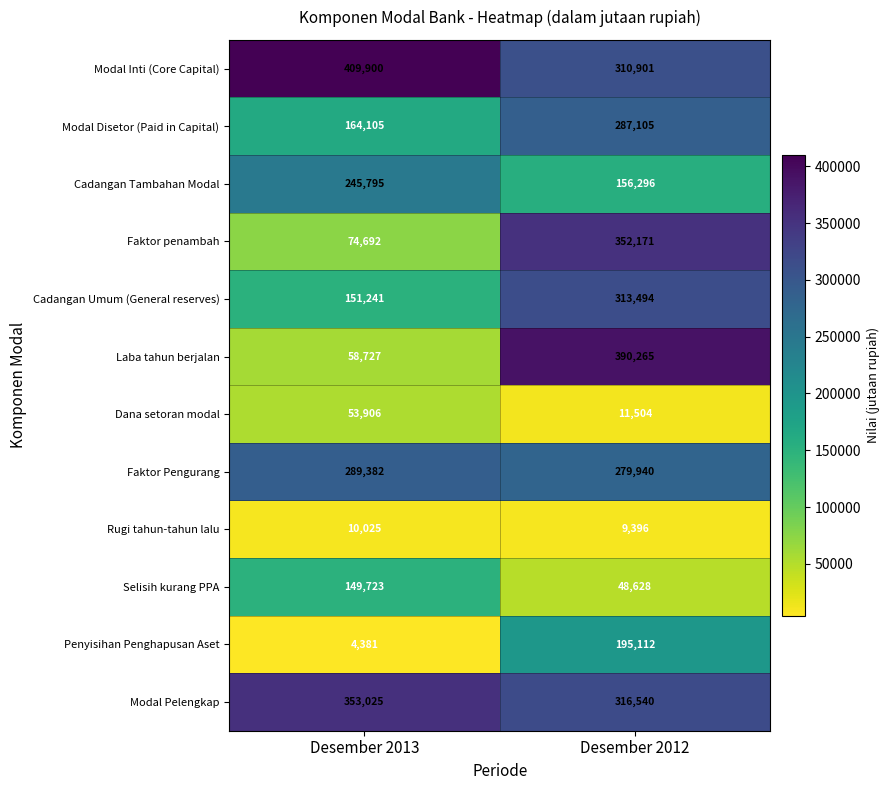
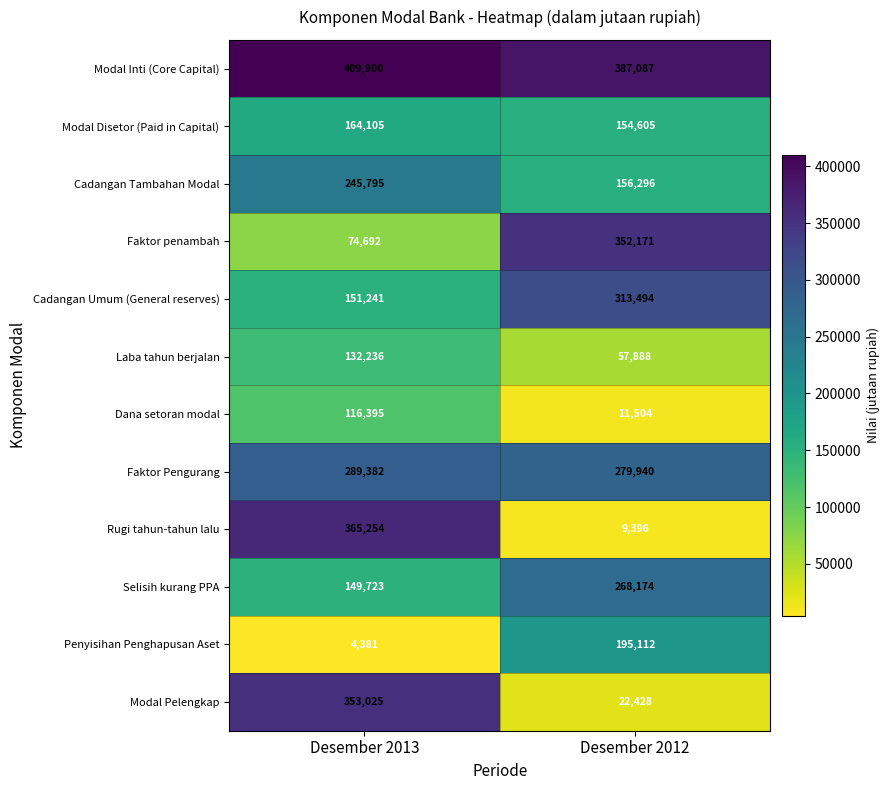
  {
    "Modal Inti (Core Capital)": {
      "Desember 2013": "409,900",
-     "Desember 2012": "310,901"
+     "Desember 2012": "387,087"
    },
    "Modal Disetor (Paid in Capital)": {
      "Desember 2013": "164,105",
-     "Desember 2012": "287,105"
+     "Desember 2012": "154,605"
    },
    "Cadangan Tambahan Modal": {
      "Desember 2013": "245,795",
      "Desember 2012": "156,296"
    },
    "Faktor penambah": {
      "Desember 2013": "74,692",
      "Desember 2012": "352,171"
    },
    "Cadangan Umum (General reserves)": {
      "Desember 2013": "151,241",
      "Desember 2012": "313,494"
    },
    "Laba tahun berjalan": {
-     "Desember 2013": "58,727",
-     "Desember 2012": "390,265"
+     "Desember 2013": "132,236",
+     "Desember 2012": "57,888"
    },
    "Dana setoran modal": {
-     "Desember 2013": "53,906",
+     "Desember 2013": "116,395",
      "Desember 2012": "11,504"
    },
    "Faktor Pengurang": {
      "Desember 2013": "289,382",
      "Desember 2012": "279,940"
    },
    "Rugi tahun-tahun lalu": {
-     "Desember 2013": "10,025",
+     "Desember 2013": "365,254",
      "Desember 2012": "9,396"
    },
    "Selisih kurang PPA": {
      "Desember 2013": "149,723",
-     "Desember 2012": "48,628"
+     "Desember 2012": "268,174"
    },
    "Penyisihan Penghapusan Aset": {
      "Desember 2013": "4,381",
      "Desember 2012": "195,112"
    },
    "Modal Pelengkap": {
      "Desember 2013": "353,025",
-     "Desember 2012": "316,540"
+     "Desember 2012": "22,428"
    }
  }
